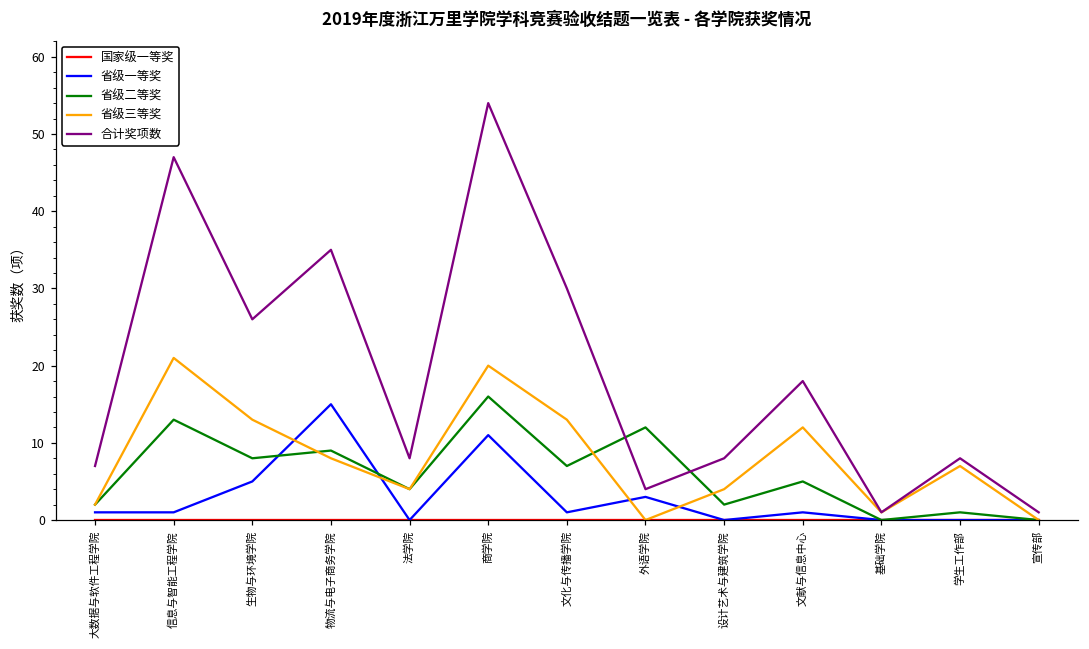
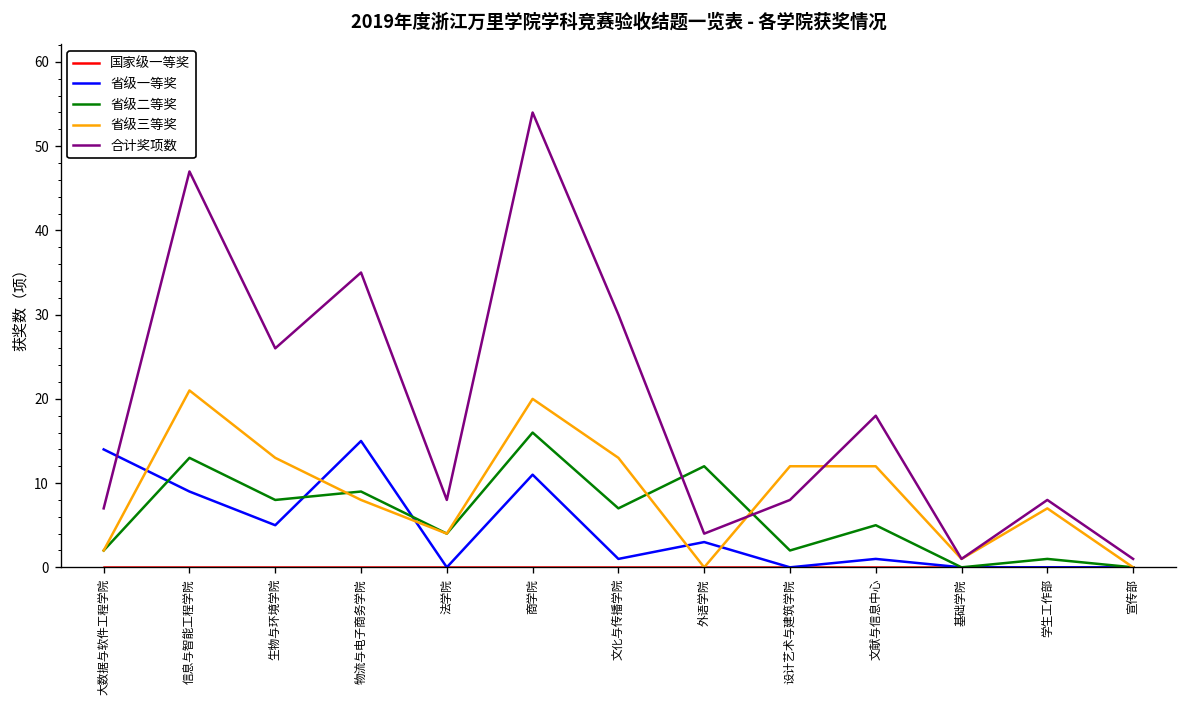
  {
    "国家级一等奖": {
      "大数据与软件工程学院": 0,
      "信息与智能工程学院": 0,
      "生物与环境学院": 0,
      "物流与电子商务学院": 0,
      "商学院": 0,
      "文化与传播学院": 0,
      "文献与信息中心": 0
    },
    "省级一等奖": {
-     "大数据与软件工程学院": 1,
-     "信息与智能工程学院": 1,
+     "大数据与软件工程学院": 14,
+     "信息与智能工程学院": 9,
      "生物与环境学院": 5,
      "物流与电子商务学院": 15,
      "商学院": 11,
      "文化与传播学院": 1,
      "外语学院": 3,
      "文献与信息中心": 1
    },
    "省级二等奖": {
      "信息与智能工程学院": 13,
      "生物与环境学院": 8,
      "物流与电子商务学院": 9,
      "商学院": 16,
      "文化与传播学院": 7,
      "外语学院": 12,
      "设计艺术与建筑学院": 2,
      "文献与信息中心": 5,
      "学生工作部": 1
    },
    "省级三等奖": {
      "信息与智能工程学院": 21,
      "生物与环境学院": 13,
      "物流与电子商务学院": 8,
      "商学院": 20,
      "文化与传播学院": 13,
-     "设计艺术与建筑学院": 4,
+     "设计艺术与建筑学院": 12,
      "文献与信息中心": 12,
      "学生工作部": 7
    },
    "合计奖项数": {
      "大数据与软件工程学院": 7,
      "信息与智能工程学院": 47,
      "生物与环境学院": 26,
      "物流与电子商务学院": 35,
      "法学院": 8,
      "商学院": 54,
      "文化与传播学院": 30,
      "外语学院": 4,
      "设计艺术与建筑学院": 8,
      "文献与信息中心": 18,
      "学生工作部": 8,
      "宣传部": 1
    }
  }
